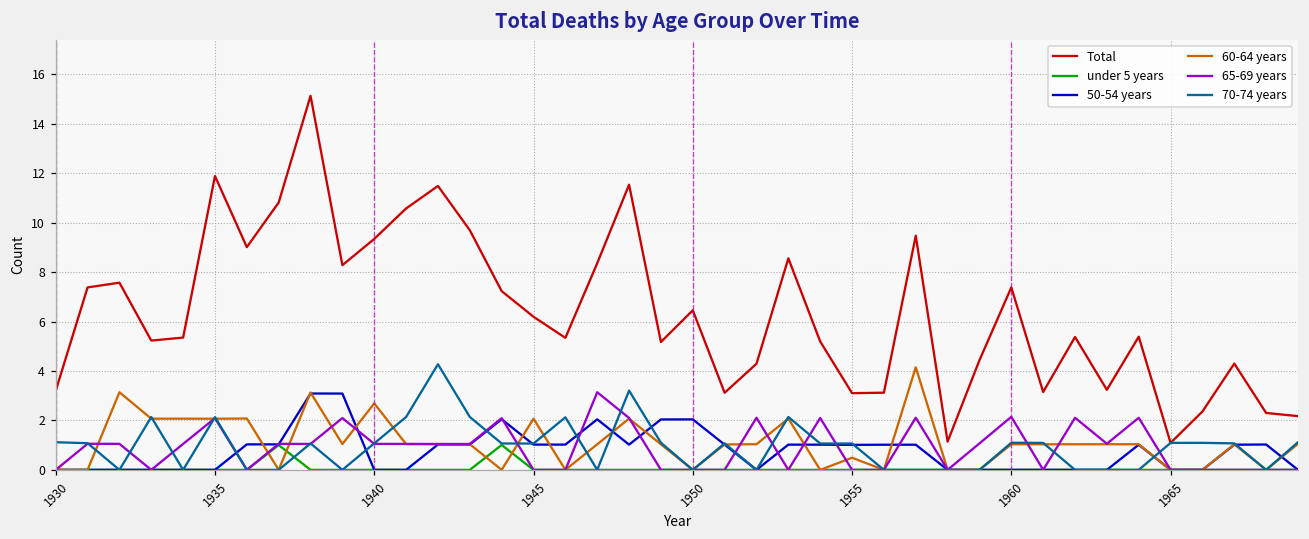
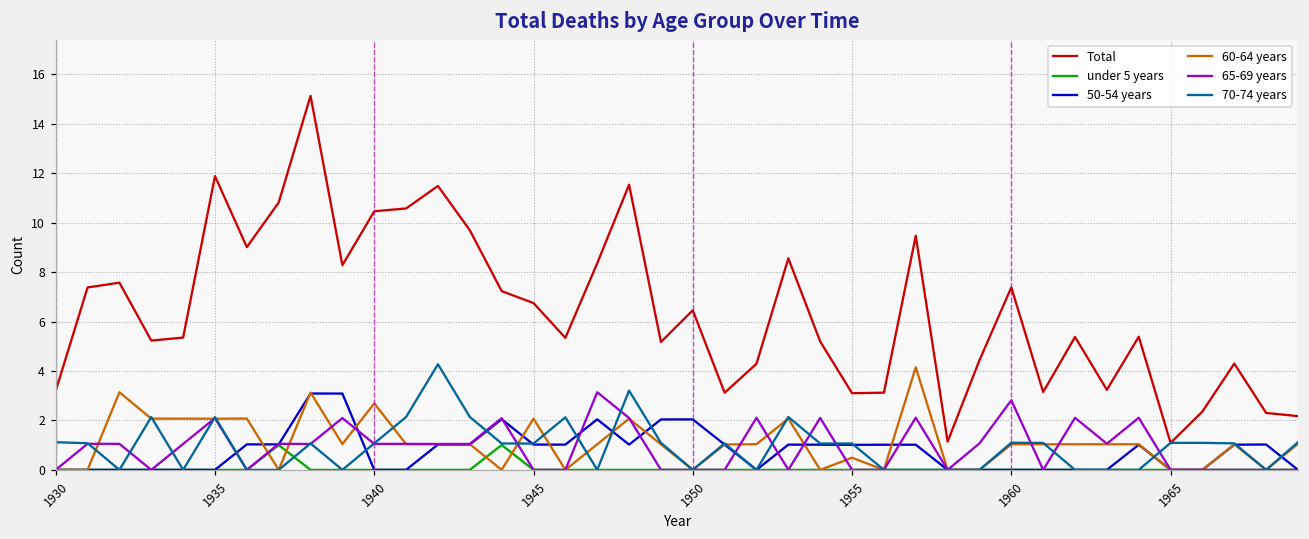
  {
    "Total": {
      "1930": 3.2,
      "1935": 11.9,
-     "1940": 9.3,
-     "1945": 6.2,
+     "1940": 10.5,
+     "1945": 6.7,
      "1950": 6.5,
      "1955": 3.1,
      "1960": 7.4
    },
    "50-54 years": {
      "1950": 2.0
    },
    "60-64 years": {
      "1940": 2.7,
      "1945": 2.1,
      "1955": 0.5
    },
    "65-69 years": {
-     "1960": 2.1
+     "1960": 2.8
    },
    "70-74 years": {
      "1930": 1.1
    }
  }
